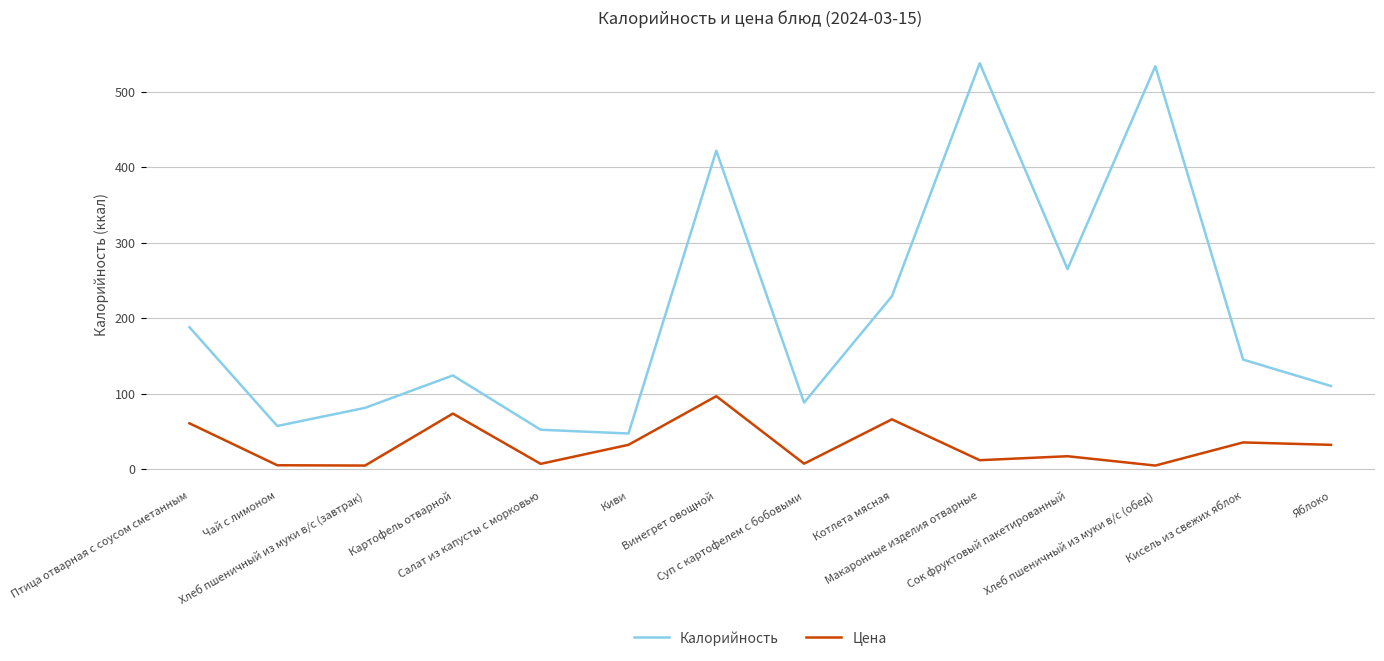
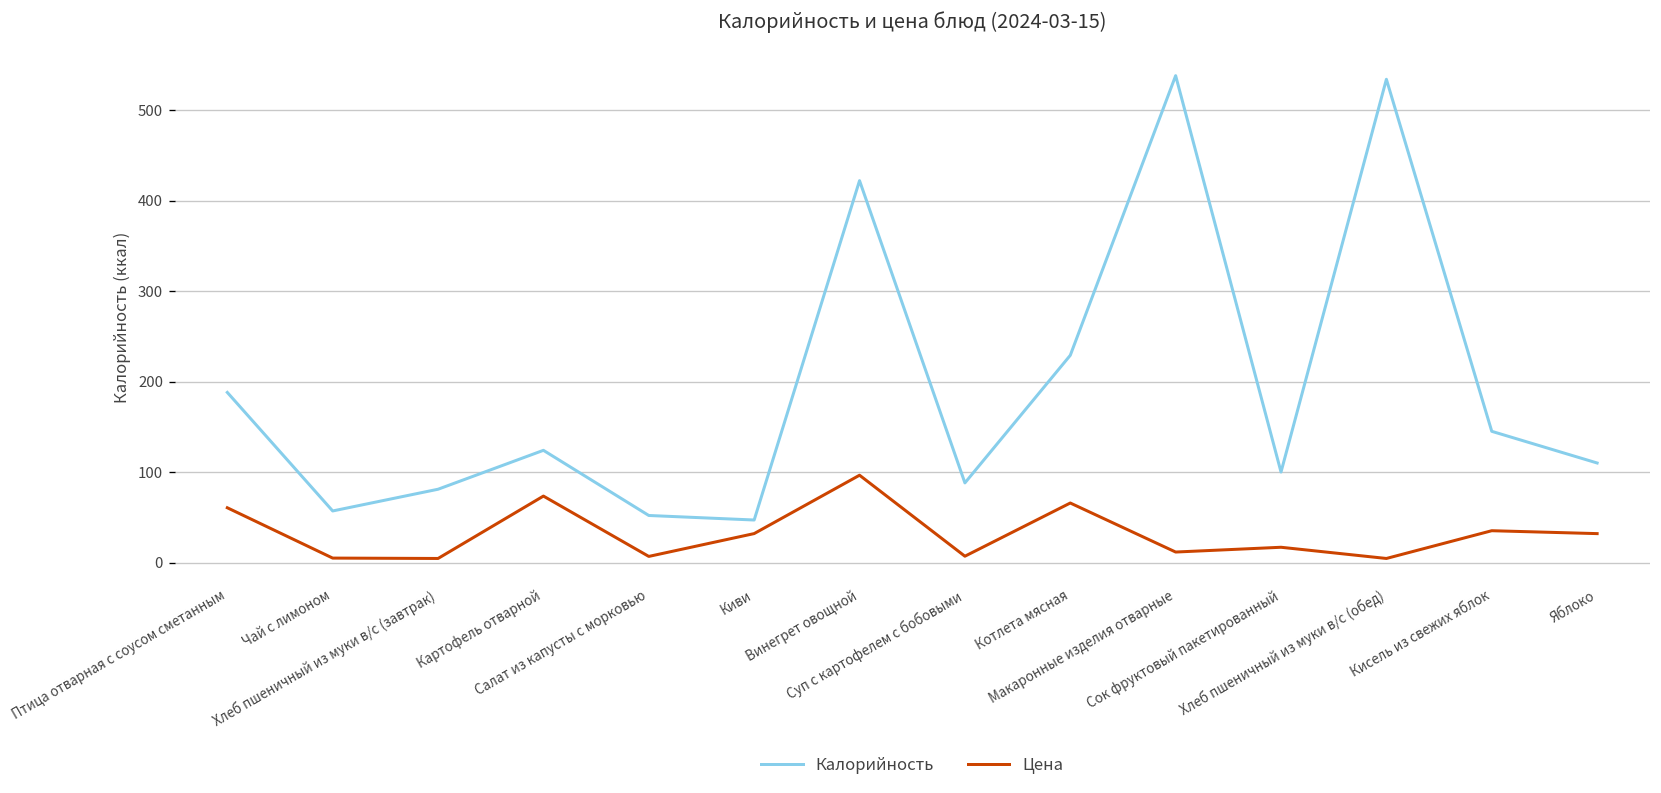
  {
    "Калорийность": {
      "Птица отварная с соусом сметанным": 190,
      "Чай с лимоном": 60,
      "Хлеб пшеничный из муки в/с (завтрак)": 80,
      "Картофель отварной": 120,
      "Салат из капусты с морковью": 50,
      "Киви": 50,
      "Винегрет овощной": 420,
      "Суп с картофелем с бобовыми": 90,
      "Котлета мясная": 230,
      "Макаронные изделия отварные": 540,
-     "Сок фруктовый пакетированный": 270,
+     "Сок фруктовый пакетированный": 100,
      "Хлеб пшеничный из муки в/с (обед)": 530,
      "Кисель из свежих яблок": 150,
      "Яблоко": 110
    },
    "Цена": {
      "Птица отварная с соусом сметанным": 60,
      "Чай с лимоном": 0,
      "Хлеб пшеничный из муки в/с (завтрак)": 0,
      "Картофель отварной": 70,
      "Салат из капусты с морковью": 10,
      "Киви": 30,
      "Винегрет овощной": 100,
      "Суп с картофелем с бобовыми": 10,
      "Котлета мясная": 70,
      "Макаронные изделия отварные": 10,
      "Сок фруктовый пакетированный": 20,
      "Хлеб пшеничный из муки в/с (обед)": 0,
      "Кисель из свежих яблок": 40,
      "Яблоко": 30
    }
  }
